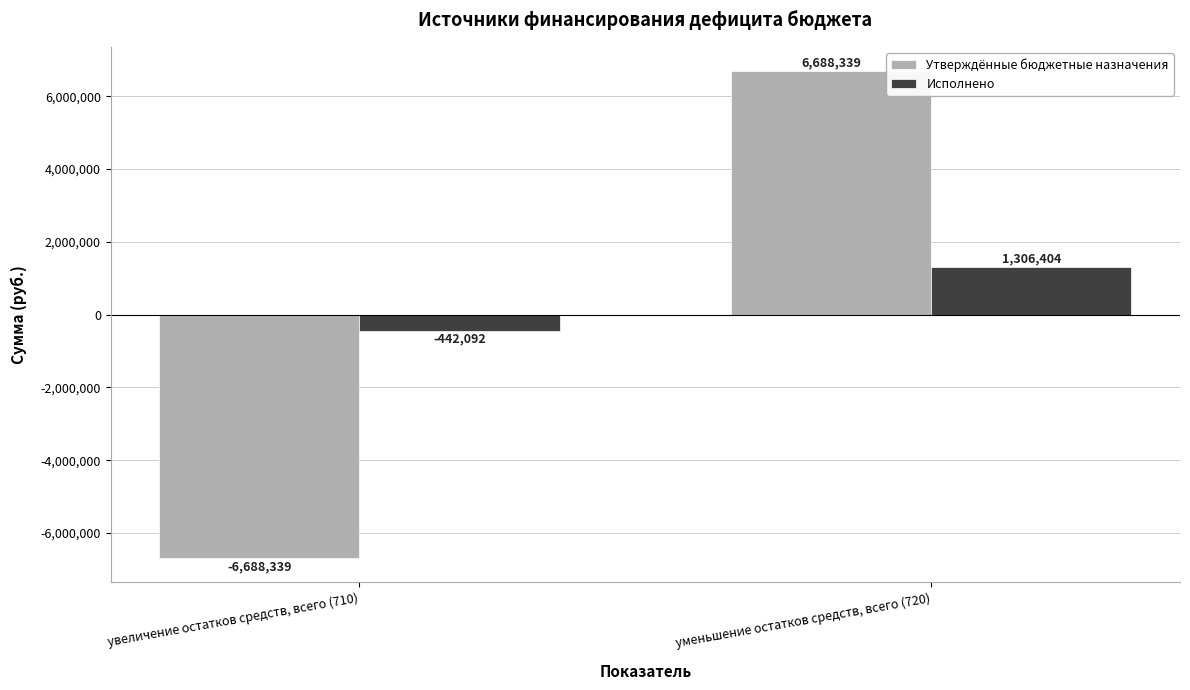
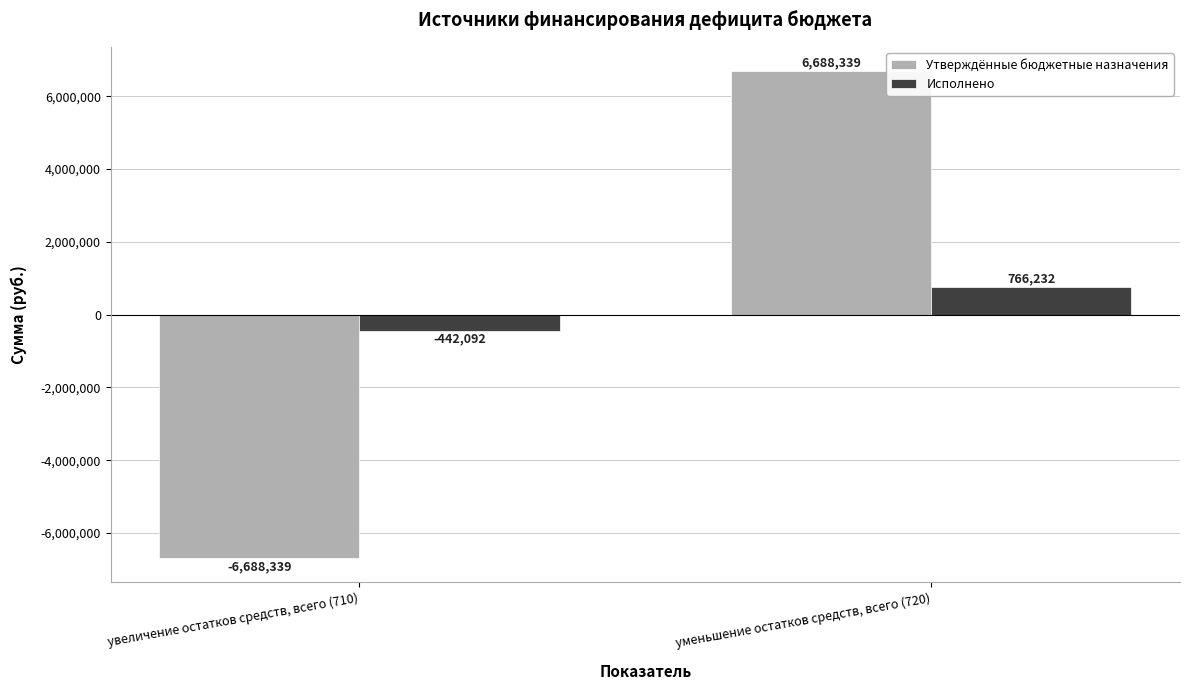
  {
    "Утверждённые бюджетные назначения": {
      "увеличение остатков средств, всего (710)": "-6,688,339",
      "уменьшение остатков средств, всего (720)": "6,688,339"
    },
    "Исполнено": {
      "увеличение остатков средств, всего (710)": "-442,092",
-     "уменьшение остатков средств, всего (720)": "1,306,404"
+     "уменьшение остатков средств, всего (720)": "766,232"
    }
  }
